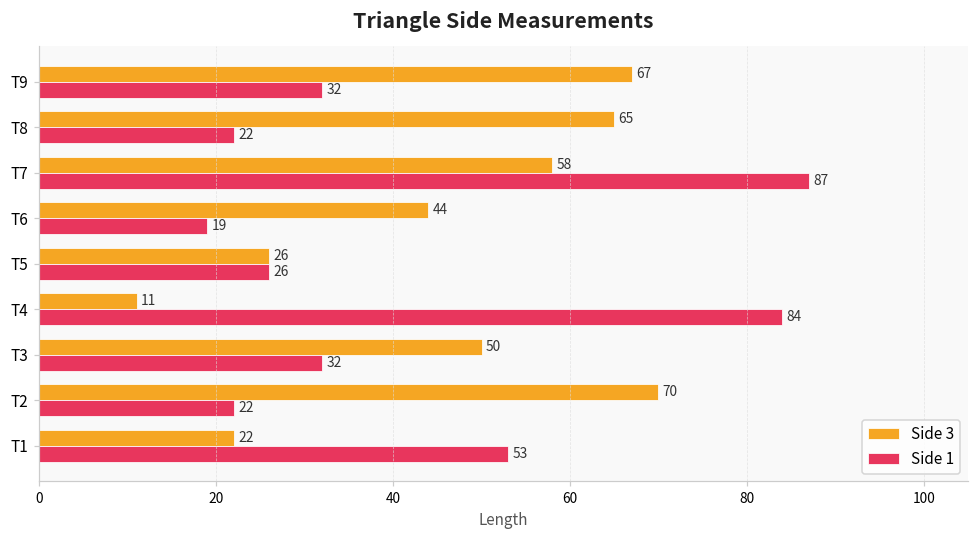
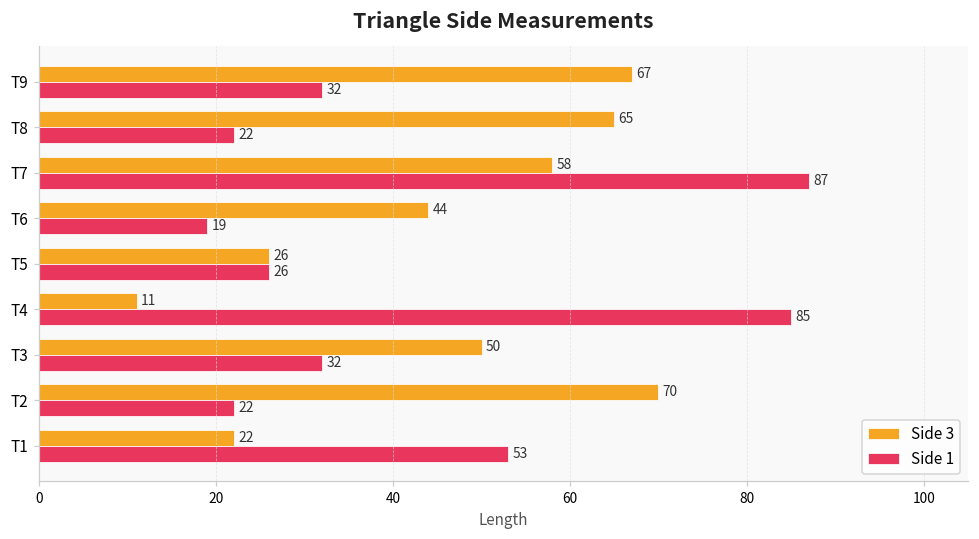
  {
    "Side 3": {
      "T9": 67,
      "T8": 65,
      "T7": 58,
      "T6": 44,
      "T5": 26,
      "T4": 11,
      "T3": 50,
      "T2": 70,
      "T1": 22
    },
    "Side 1": {
      "T9": 32,
      "T8": 22,
      "T7": 87,
      "T6": 19,
      "T5": 26,
-     "T4": 84,
+     "T4": 85,
      "T3": 32,
      "T2": 22,
      "T1": 53
    }
  }
